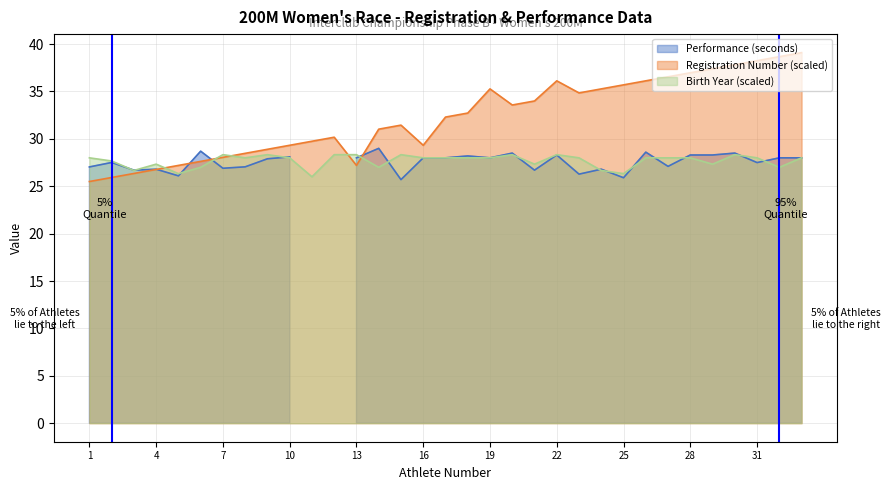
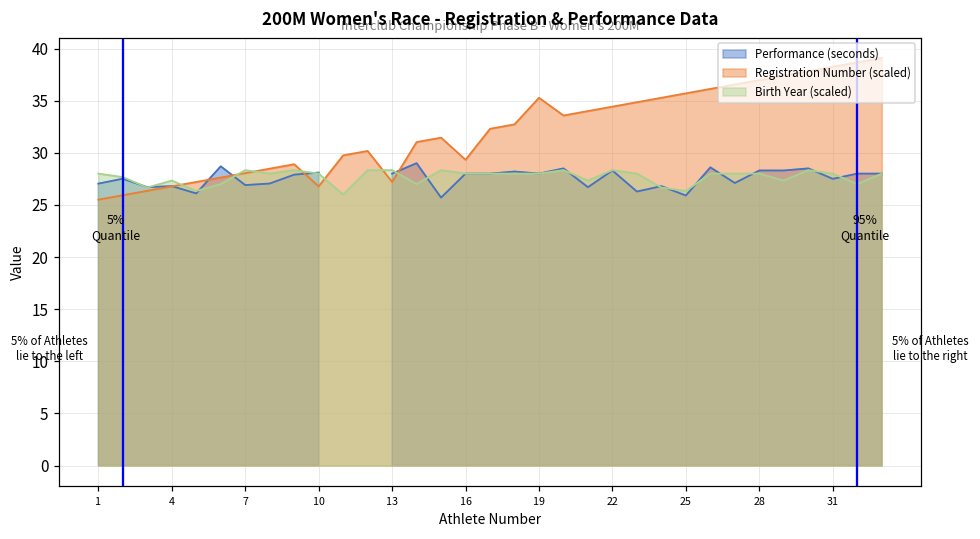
  {
    "Registration Number (scaled)": {
      "7": 28,
-     "10": 29,
+     "10": 27,
      "13": 27,
      "16": 29,
      "19": 35,
-     "22": 36,
+     "22": 34,
      "25": 36
    },
    "Birth Year (scaled)": {
      "1": 28,
      "4": 27,
      "7": 28,
      "13": 28,
      "25": 26,
      "28": 28,
      "31": 28
    }
  }
